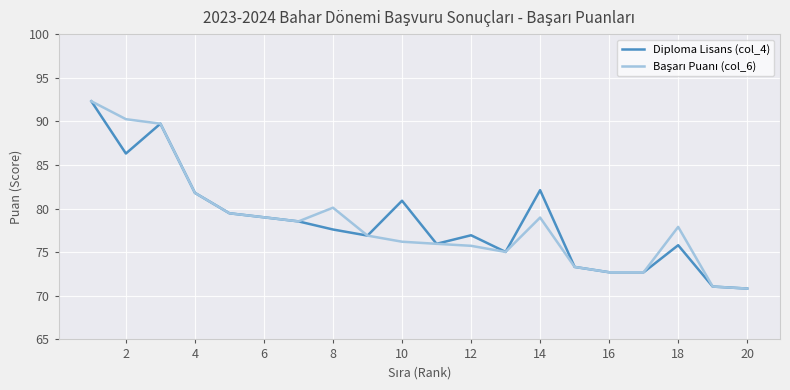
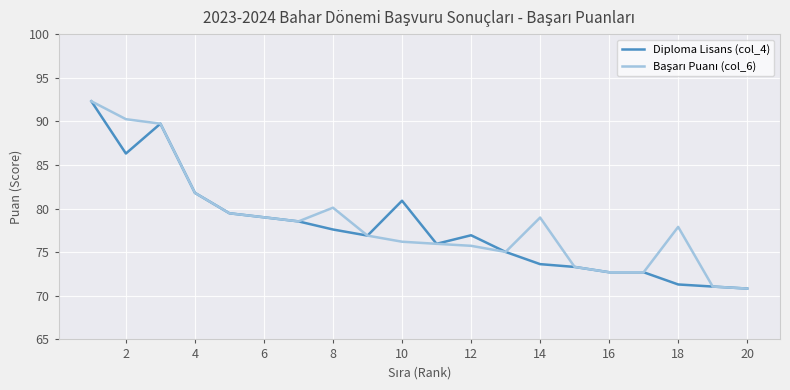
  {
    "Diploma Lisans (col_4)": {
      "2": 86,
      "8": 78,
      "10": 81,
      "12": 77,
-     "14": 82,
-     "18": 76
+     "14": 74,
+     "18": 71
    },
    "Başarı Puanı (col_6)": {
      "2": 90,
      "8": 80,
      "10": 76,
      "12": 76,
      "14": 79,
      "18": 78
    }
  }
